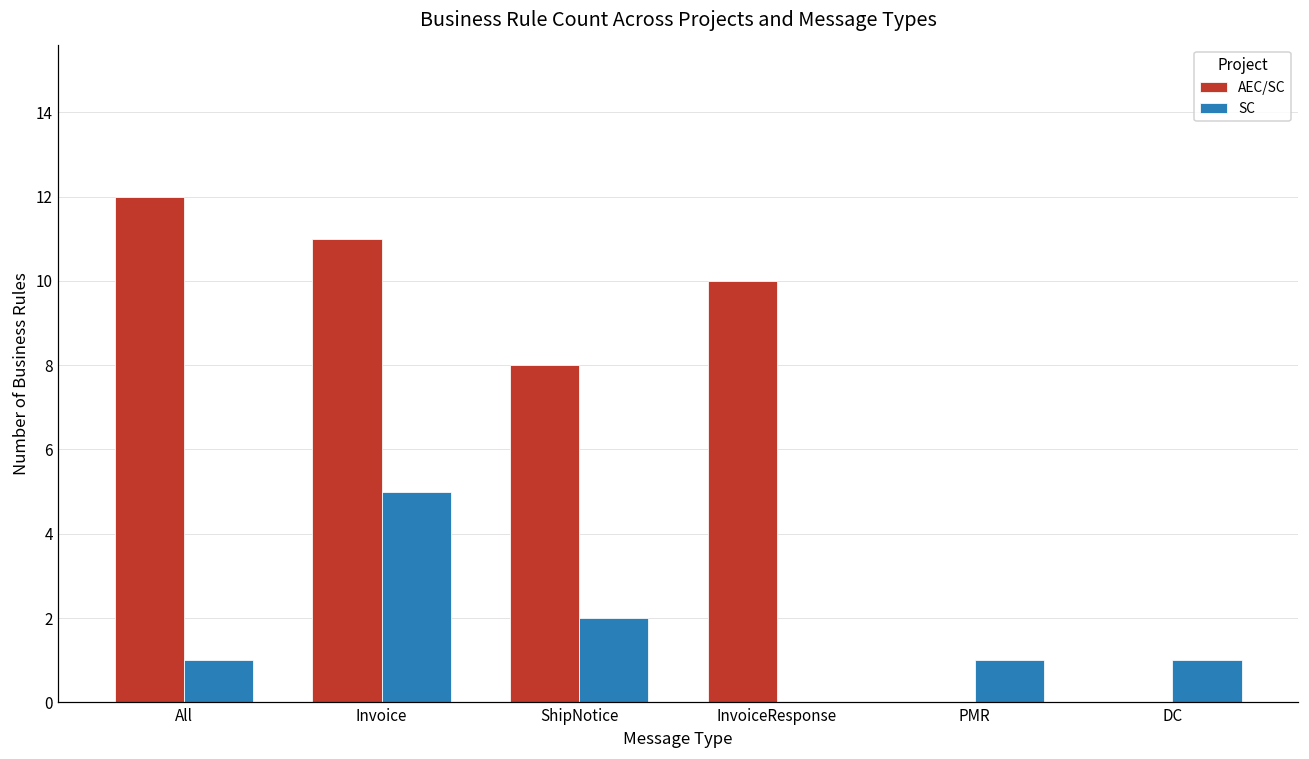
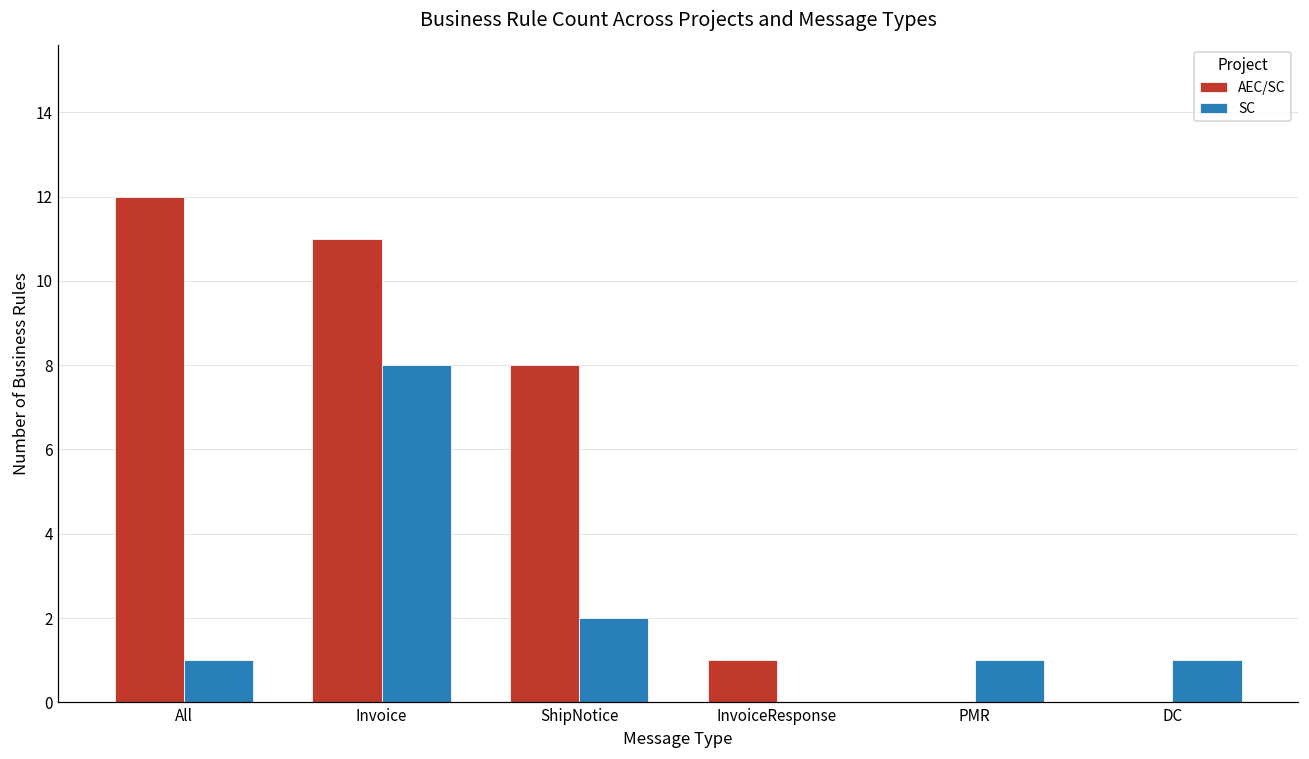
  {
    "AEC/SC": {
      "All": 12,
      "Invoice": 11,
      "ShipNotice": 8,
-     "InvoiceResponse": 10,
+     "InvoiceResponse": 1,
      "PMR": 0,
      "DC": 0
    },
    "SC": {
      "All": 1,
-     "Invoice": 5,
+     "Invoice": 8,
      "ShipNotice": 2,
      "InvoiceResponse": 0,
      "PMR": 1,
      "DC": 1
    }
  }
